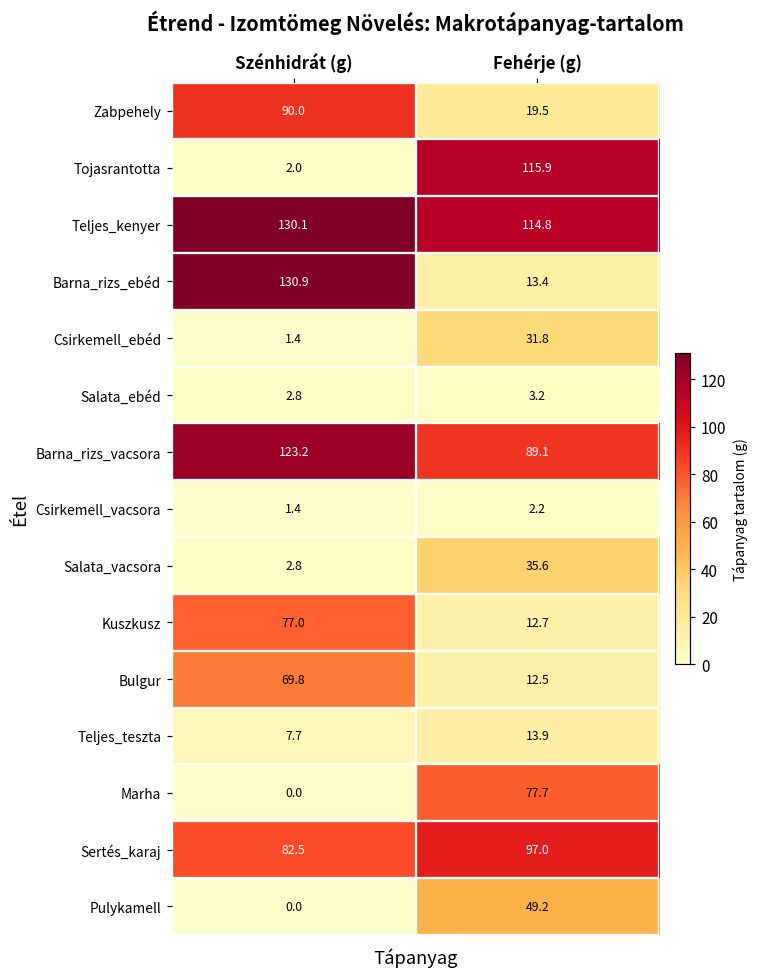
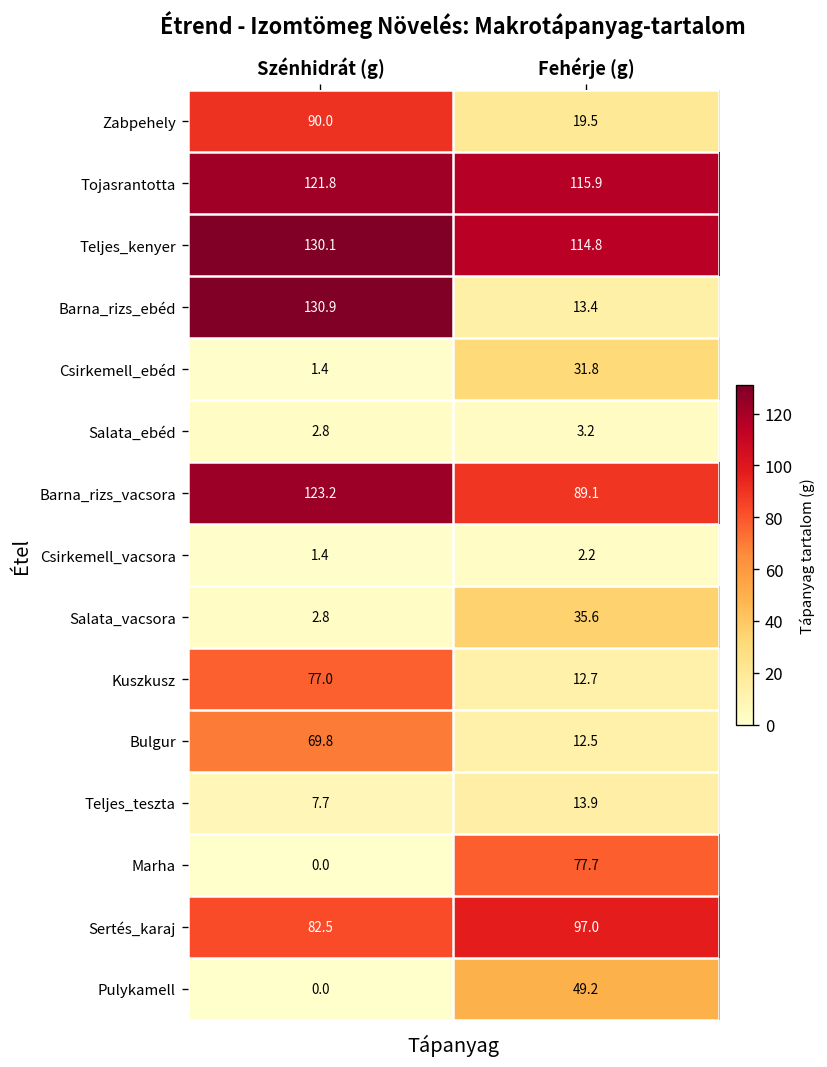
  {
    "Zabpehely": {
      "Szénhidrát (g)": 90.0,
      "Fehérje (g)": 19.5
    },
    "Tojasrantotta": {
-     "Szénhidrát (g)": 2.0,
+     "Szénhidrát (g)": 121.8,
      "Fehérje (g)": 115.9
    },
    "Teljes_kenyer": {
      "Szénhidrát (g)": 130.1,
      "Fehérje (g)": 114.8
    },
    "Barna_rizs_ebéd": {
      "Szénhidrát (g)": 130.9,
      "Fehérje (g)": 13.4
    },
    "Csirkemell_ebéd": {
      "Szénhidrát (g)": 1.4,
      "Fehérje (g)": 31.8
    },
    "Salata_ebéd": {
      "Szénhidrát (g)": 2.8,
      "Fehérje (g)": 3.2
    },
    "Barna_rizs_vacsora": {
      "Szénhidrát (g)": 123.2,
      "Fehérje (g)": 89.1
    },
    "Csirkemell_vacsora": {
      "Szénhidrát (g)": 1.4,
      "Fehérje (g)": 2.2
    },
    "Salata_vacsora": {
      "Szénhidrát (g)": 2.8,
      "Fehérje (g)": 35.6
    },
    "Kuszkusz": {
      "Szénhidrát (g)": 77.0,
      "Fehérje (g)": 12.7
    },
    "Bulgur": {
      "Szénhidrát (g)": 69.8,
      "Fehérje (g)": 12.5
    },
    "Teljes_teszta": {
      "Szénhidrát (g)": 7.7,
      "Fehérje (g)": 13.9
    },
    "Marha": {
      "Szénhidrát (g)": 0.0,
      "Fehérje (g)": 77.7
    },
    "Sertés_karaj": {
      "Szénhidrát (g)": 82.5,
      "Fehérje (g)": 97.0
    },
    "Pulykamell": {
      "Szénhidrát (g)": 0.0,
      "Fehérje (g)": 49.2
    }
  }
